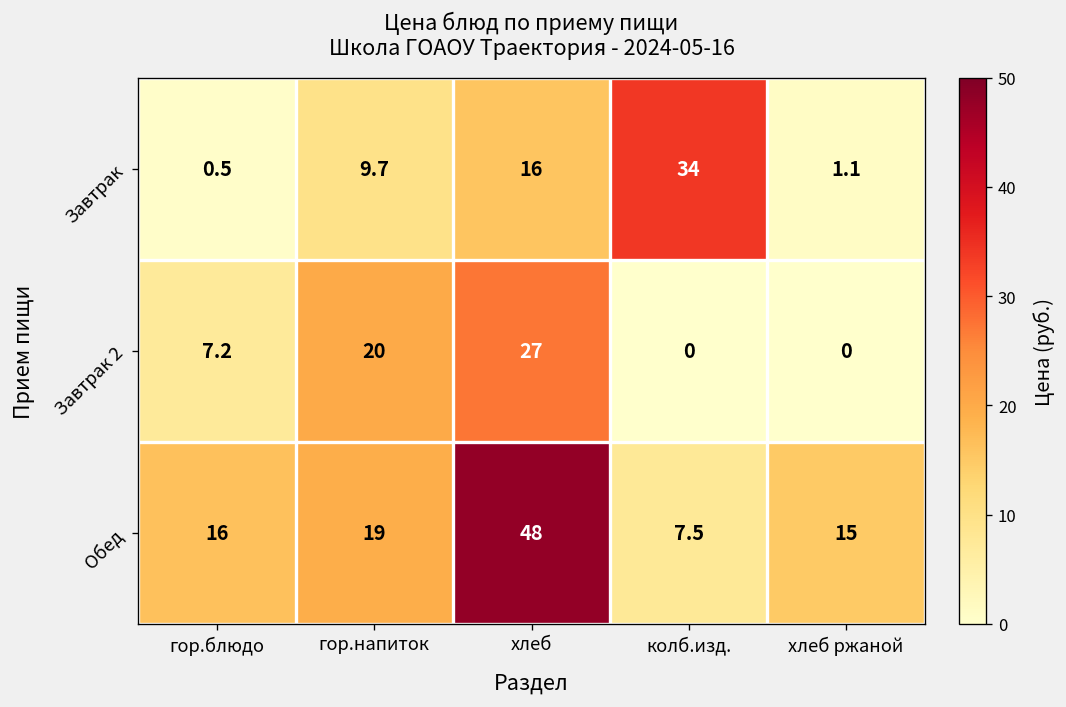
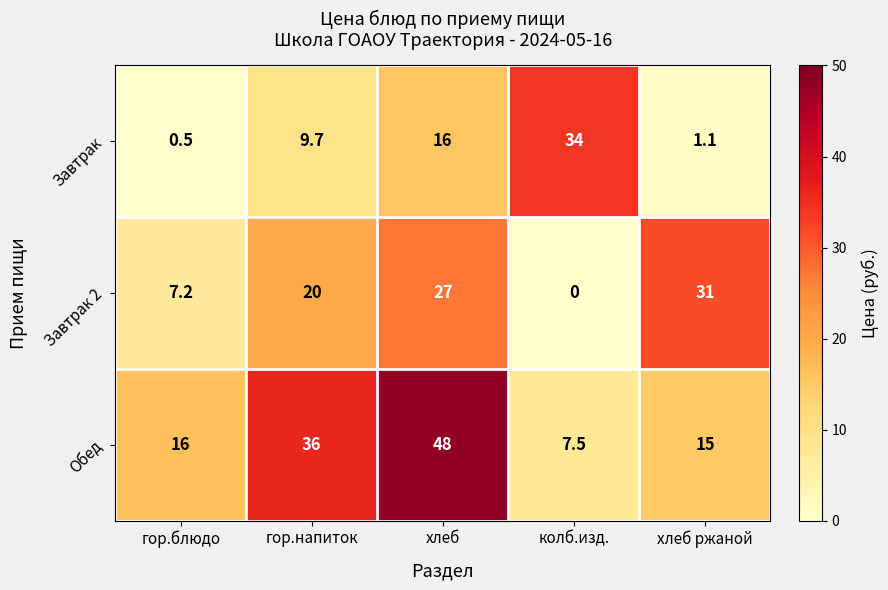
  {
    "Завтрак": {
      "гор.блюдо": 0.5,
      "гор.напиток": 9.7,
      "хлеб": 16,
      "колб.изд.": 34,
      "хлеб ржаной": 1.1
    },
    "Завтрак 2": {
      "гор.блюдо": 7.2,
      "гор.напиток": 20,
      "хлеб": 27,
      "колб.изд.": 0,
-     "хлеб ржаной": 0
+     "хлеб ржаной": 31
    },
    "Обед": {
      "гор.блюдо": 16,
-     "гор.напиток": 19,
+     "гор.напиток": 36,
      "хлеб": 48,
      "колб.изд.": 7.5,
      "хлеб ржаной": 15
    }
  }
